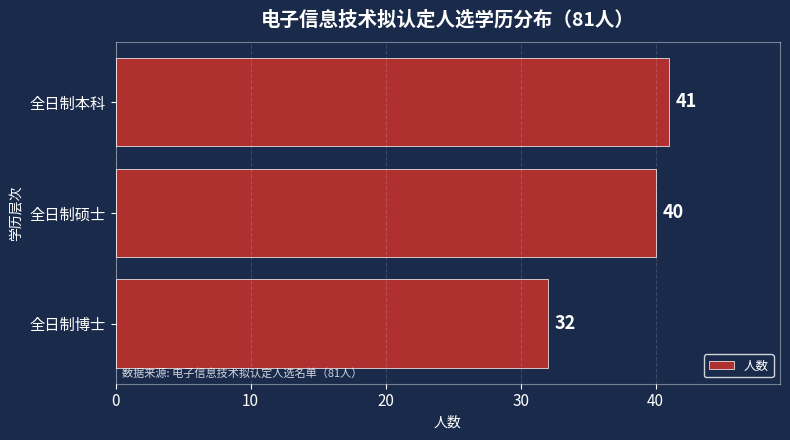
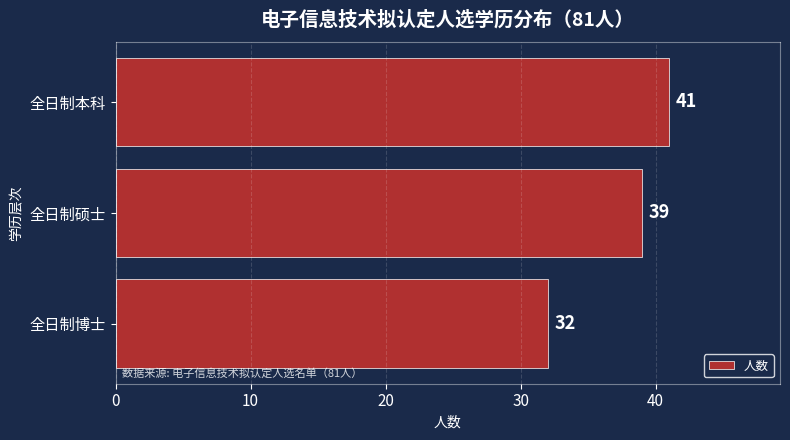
  {
    "全日制本科": 41,
-   "全日制硕士": 40,
+   "全日制硕士": 39,
    "全日制博士": 32
  }
